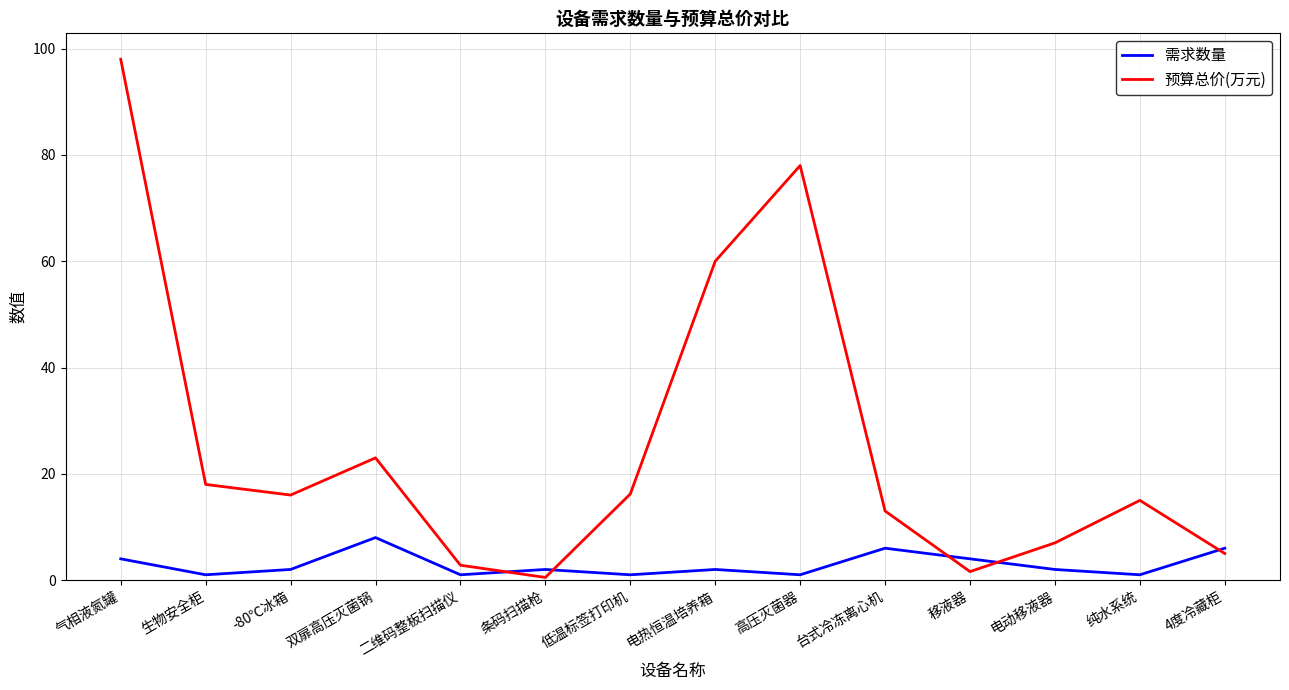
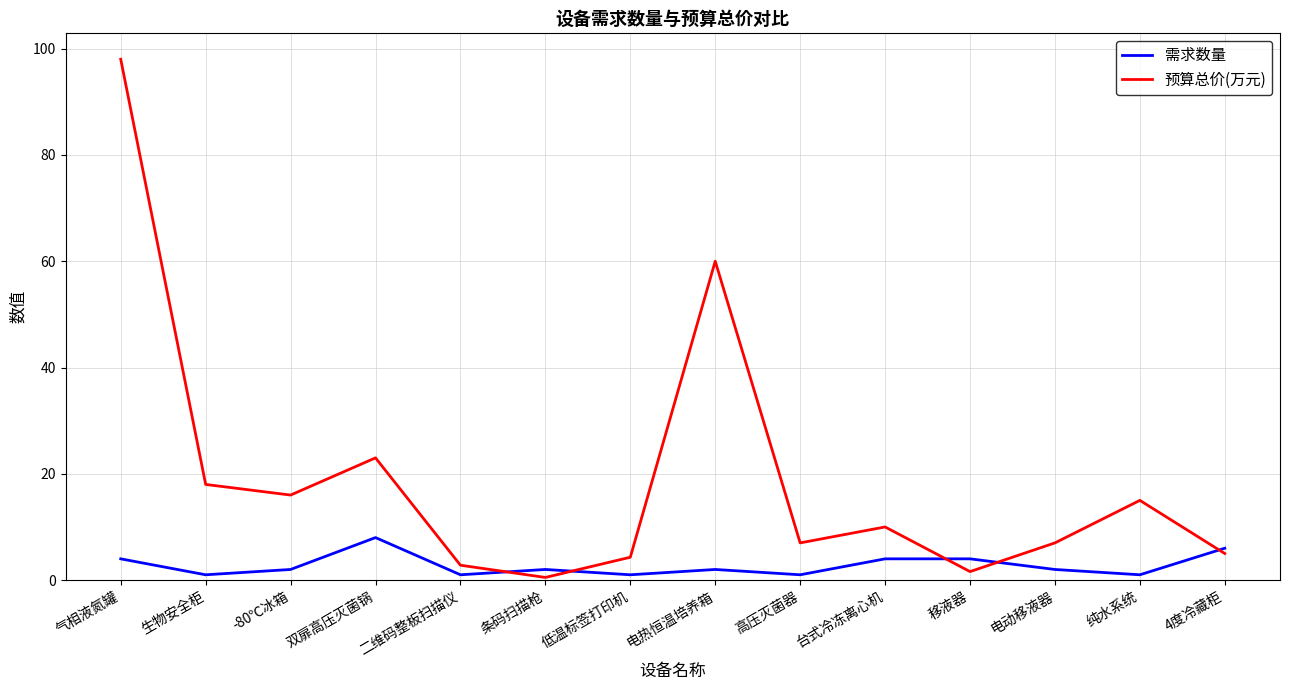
  {
    "需求数量": {
      "气相液氮罐": 4,
      "生物安全柜": 1,
      "-80℃冰箱": 2,
      "双扉高压灭菌锅": 8,
      "二维码整板扫描仪": 1,
      "条码扫描枪": 2,
      "低温标签打印机": 1,
      "电热恒温培养箱": 2,
      "高压灭菌器": 1,
-     "台式冷冻离心机": 6,
+     "台式冷冻离心机": 4,
      "移液器": 4,
      "电动移液器": 2,
      "纯水系统": 1,
      "4度冷藏柜": 6
    },
    "预算总价(万元)": {
      "气相液氮罐": 98,
      "生物安全柜": 18,
      "-80℃冰箱": 16,
      "双扉高压灭菌锅": 23,
      "二维码整板扫描仪": 3,
      "条码扫描枪": 1,
-     "低温标签打印机": 16,
+     "低温标签打印机": 4,
      "电热恒温培养箱": 60,
-     "高压灭菌器": 78,
-     "台式冷冻离心机": 13,
+     "高压灭菌器": 7,
+     "台式冷冻离心机": 10,
      "移液器": 2,
      "电动移液器": 7,
      "纯水系统": 15,
      "4度冷藏柜": 5
    }
  }
